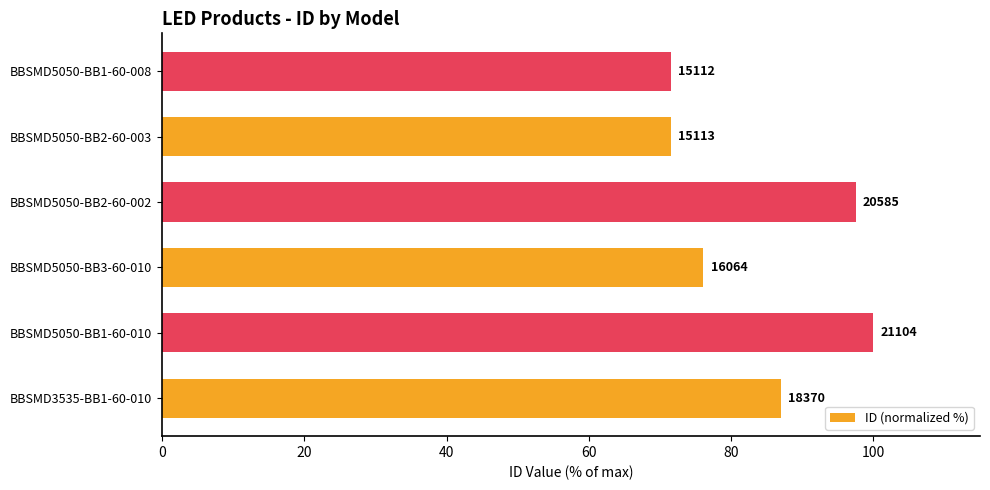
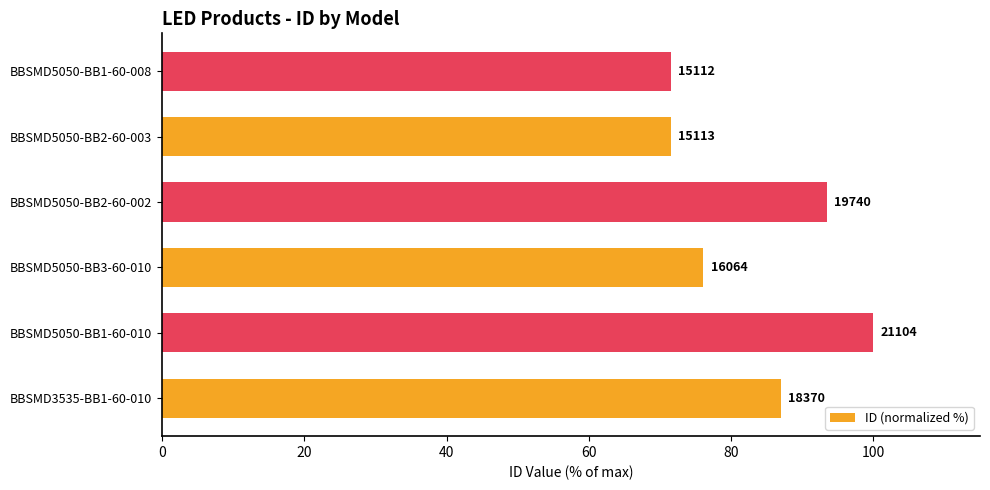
  {
-   "BBSMD5050-BB2-60-002": 20585
+   "BBSMD5050-BB2-60-002": 19740
  }
